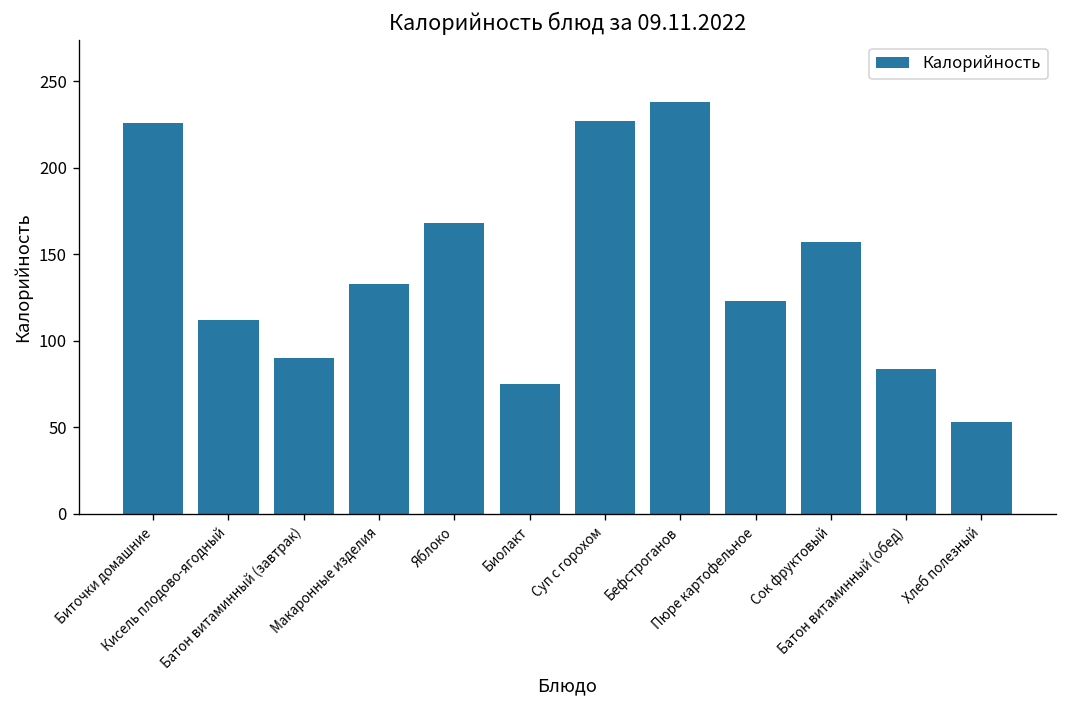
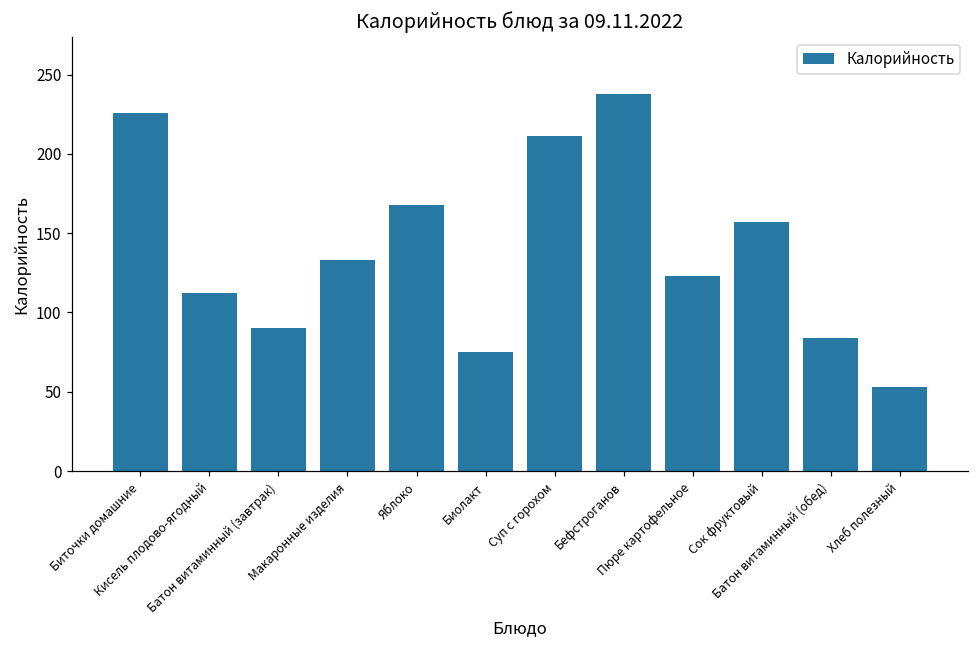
  {
    "Биточки домашние": 226,
    "Кисель плодово-ягодный": 112,
    "Батон витаминный (завтрак)": 90,
    "Макаронные изделия": 133,
    "Яблоко": 168,
    "Биолакт": 75,
-   "Суп с горохом": 227,
+   "Суп с горохом": 211,
    "Бефстроганов": 238,
    "Пюре картофельное": 123,
    "Сок фруктовый": 157,
    "Батон витаминный (обед)": 84,
    "Хлеб полезный": 53
  }
